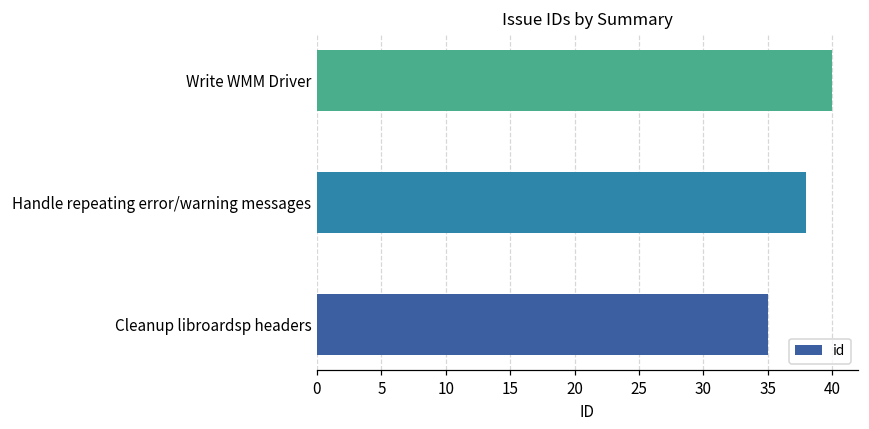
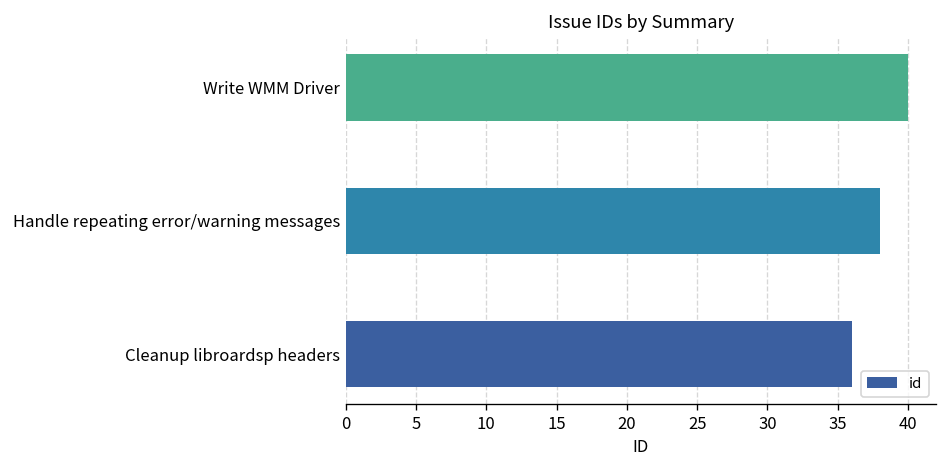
  {
    "Write WMM Driver": 40,
    "Handle repeating error/warning messages": 38,
-   "Cleanup libroardsp headers": 35
+   "Cleanup libroardsp headers": 36
  }
